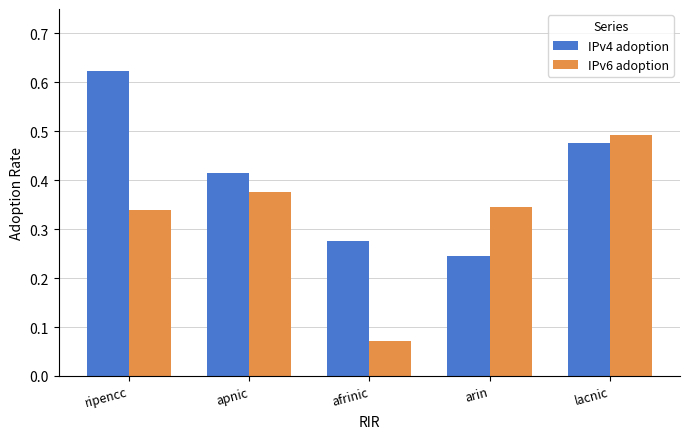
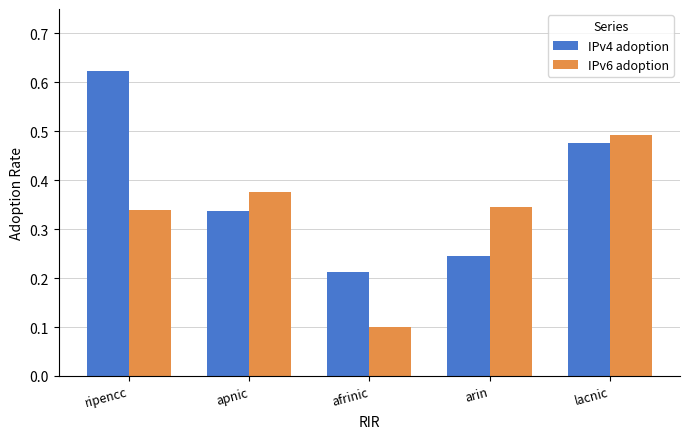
  {
    "IPv4 adoption": {
      "ripencc": 0.62,
-     "apnic": 0.41,
-     "afrinic": 0.27,
+     "apnic": 0.34,
+     "afrinic": 0.21,
      "arin": 0.24,
      "lacnic": 0.48
    },
    "IPv6 adoption": {
      "ripencc": 0.34,
      "apnic": 0.38,
-     "afrinic": 0.07,
+     "afrinic": 0.10,
      "arin": 0.35,
      "lacnic": 0.49
    }
  }
